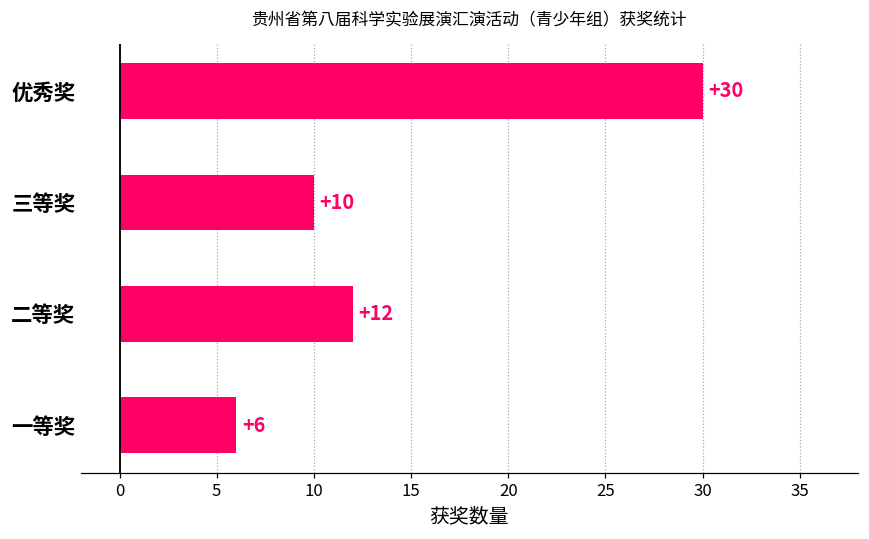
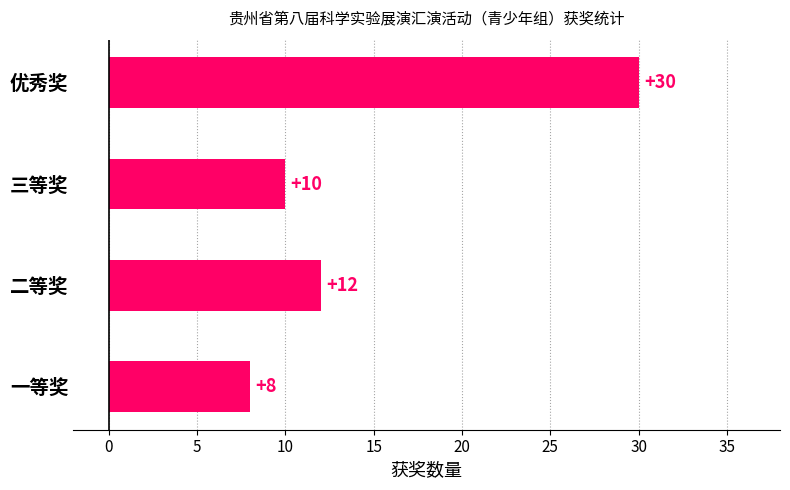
  {
    "优秀奖": "+30",
    "三等奖": "+10",
    "二等奖": "+12",
-   "一等奖": "+6"
+   "一等奖": "+8"
  }
